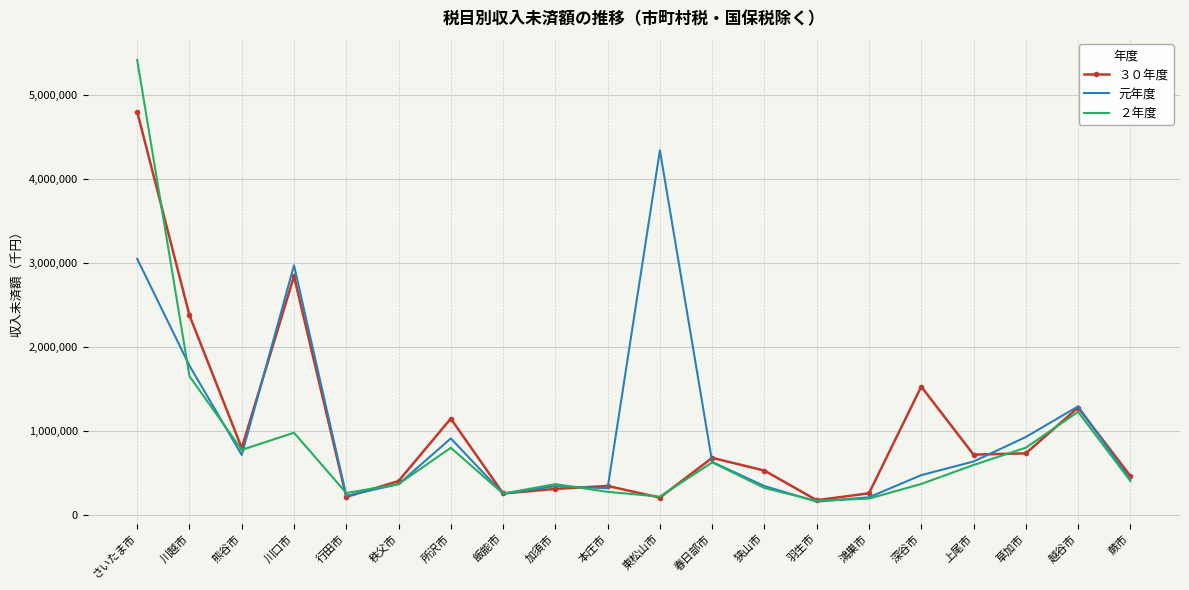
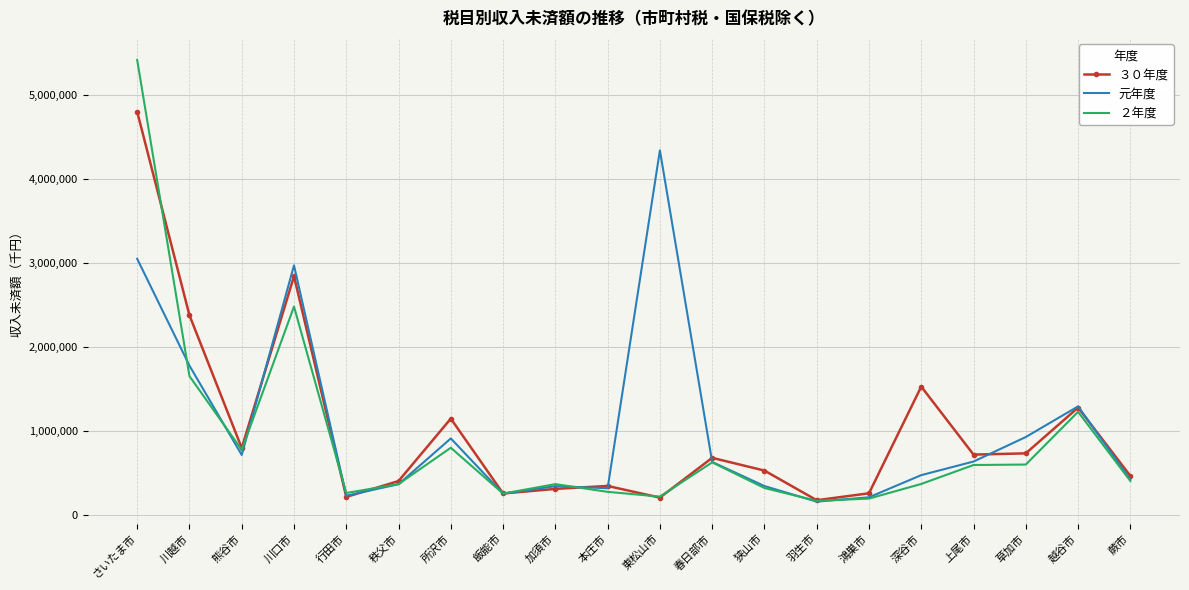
  {
    "３０年度": {
      "さいたま市": "4,800,000",
      "川越市": "2,400,000",
      "川口市": "2,800,000",
      "秩父市": "400,000",
      "所沢市": "1,100,000",
      "加須市": "300,000",
      "春日部市": "700,000",
      "狭山市": "500,000",
      "鴻巣市": "300,000",
      "深谷市": "1,500,000",
      "上尾市": "700,000",
      "草加市": "700,000",
      "蕨市": "500,000"
    },
    "元年度": {
      "さいたま市": "3,100,000",
      "川越市": "1,800,000",
      "熊谷市": "700,000",
      "川口市": "3,000,000",
      "所沢市": "900,000",
      "東松山市": "4,300,000",
      "深谷市": "500,000",
      "上尾市": "600,000",
      "草加市": "900,000"
    },
    "２年度": {
      "さいたま市": "5,400,000",
      "川越市": "1,700,000",
-     "川口市": "1,000,000",
+     "川口市": "2,500,000",
      "行田市": "300,000",
      "所沢市": "800,000",
      "本庄市": "300,000",
      "深谷市": "400,000",
      "上尾市": "600,000",
-     "草加市": "800,000",
+     "草加市": "600,000",
      "越谷市": "1,200,000"
    }
  }
